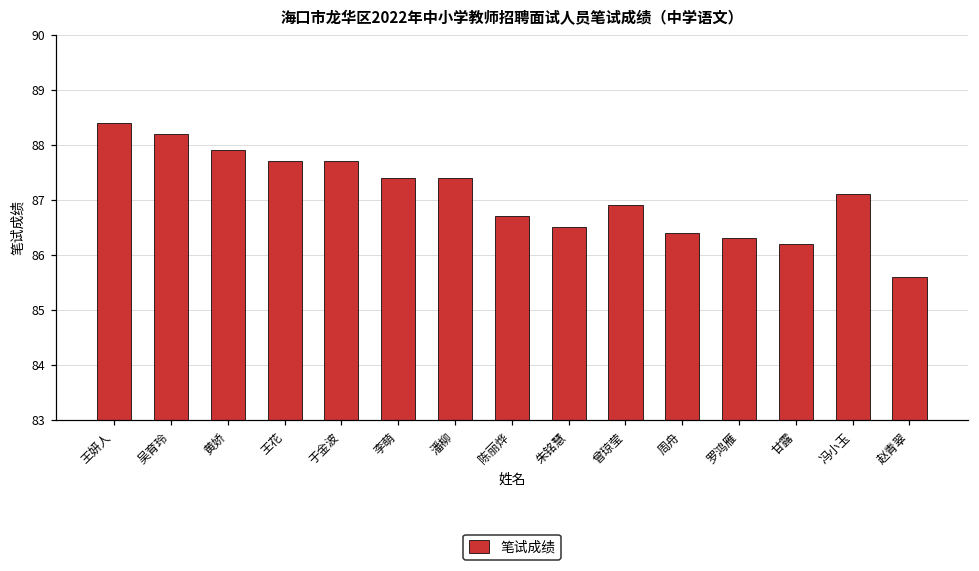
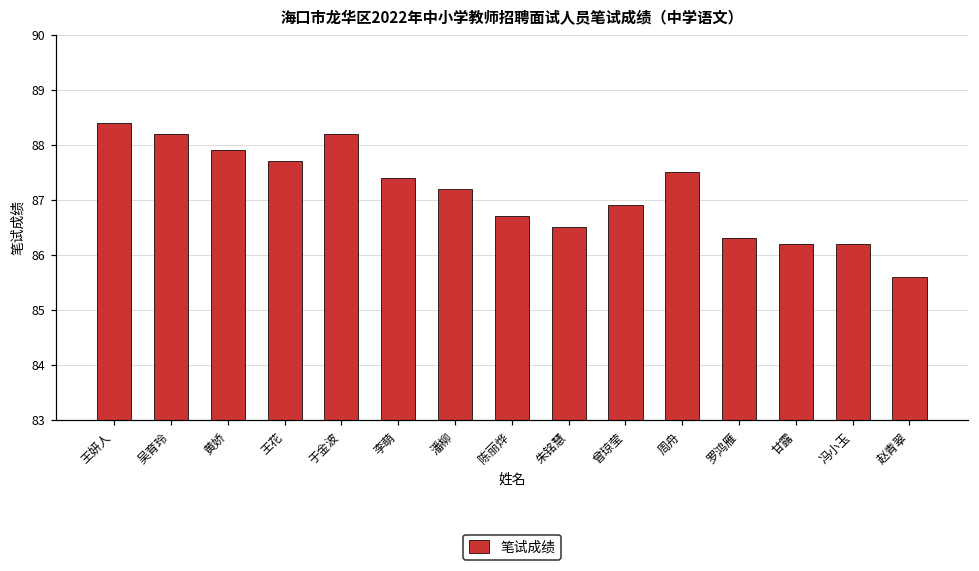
  {
    "王妍人": 88.4,
    "吴育玲": 88.2,
    "黄娇": 87.9,
    "王花": 87.7,
-   "于金波": 87.7,
+   "于金波": 88.2,
    "李萌": 87.4,
-   "潘柳": 87.4,
+   "潘柳": 87.2,
    "陈丽烨": 86.7,
    "朱铭慧": 86.5,
    "曾琼莹": 86.9,
-   "周舟": 86.4,
+   "周舟": 87.5,
    "罗鸿雁": 86.3,
    "甘露": 86.2,
-   "冯小玉": 87.1,
+   "冯小玉": 86.2,
    "赵青翠": 85.6
  }
